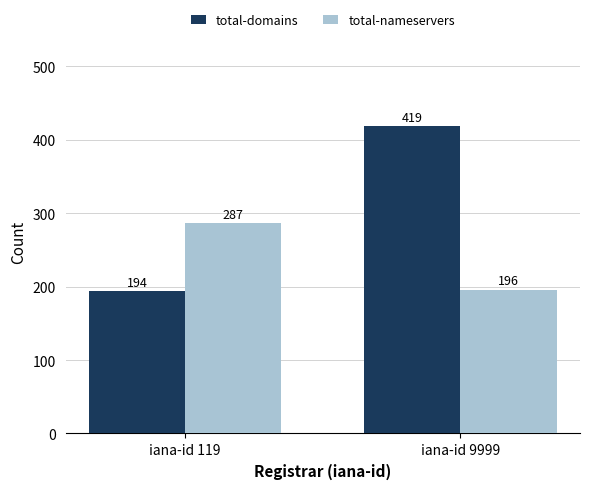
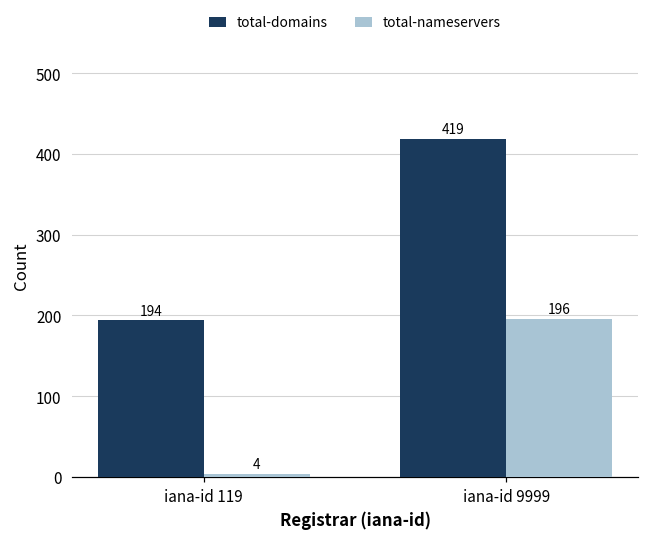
  {
    "total-domains": {
      "iana-id 119": 194,
      "iana-id 9999": 419
    },
    "total-nameservers": {
-     "iana-id 119": 287,
+     "iana-id 119": 4,
      "iana-id 9999": 196
    }
  }
